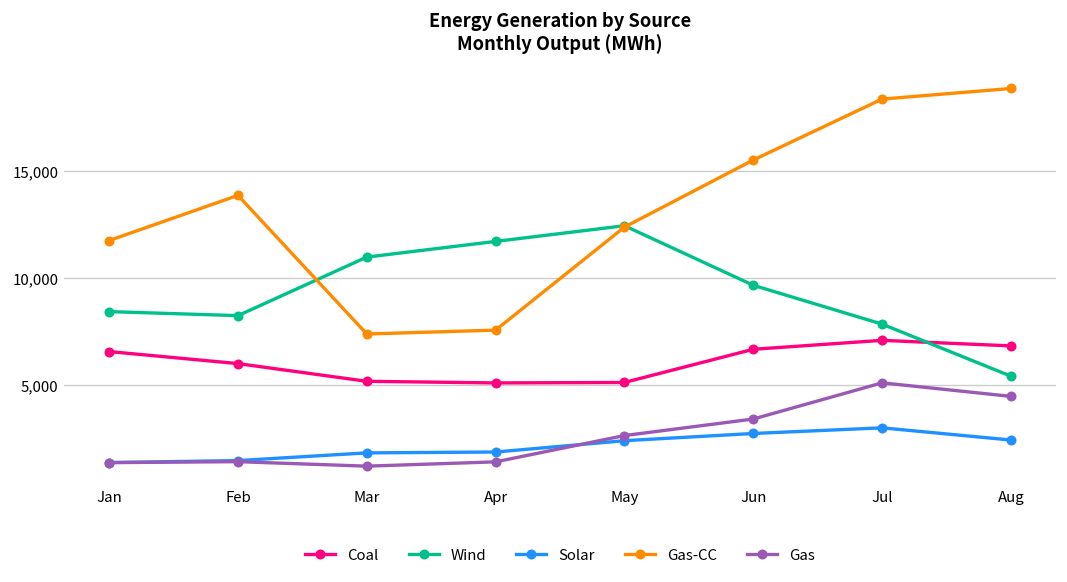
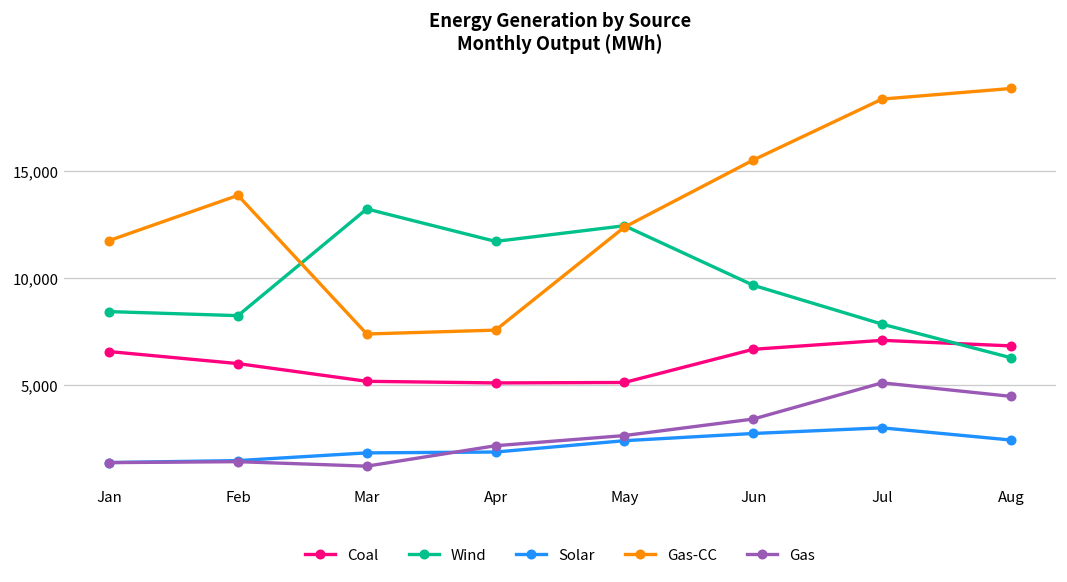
  {
    "Coal": {
      "Jan": "6,600",
      "Feb": "6,000",
      "Mar": "5,200",
      "Apr": "5,100",
      "May": "5,100",
      "Jun": "6,700",
      "Jul": "7,100",
      "Aug": "6,800"
    },
    "Wind": {
      "Jan": "8,400",
      "Feb": "8,200",
-     "Mar": "11,000",
+     "Mar": "13,200",
      "Apr": "11,700",
      "Jun": "9,700",
      "Jul": "7,800",
-     "Aug": "5,400"
+     "Aug": "6,300"
    },
    "Solar": {
      "Mar": "1,800",
      "Apr": "1,900",
      "May": "2,400",
      "Jun": "2,700",
      "Jul": "3,000",
      "Aug": "2,400"
    },
    "Gas-CC": {
      "Jan": "11,800",
      "Feb": "13,900",
      "Mar": "7,400",
      "Apr": "7,600",
      "Jun": "15,500",
      "Jul": "18,400",
      "Aug": "18,900"
    },
    "Gas": {
      "Mar": "1,200",
-     "Apr": "1,400",
+     "Apr": "2,200",
      "May": "2,600",
      "Jun": "3,400",
      "Jul": "5,100",
      "Aug": "4,500"
    }
  }
